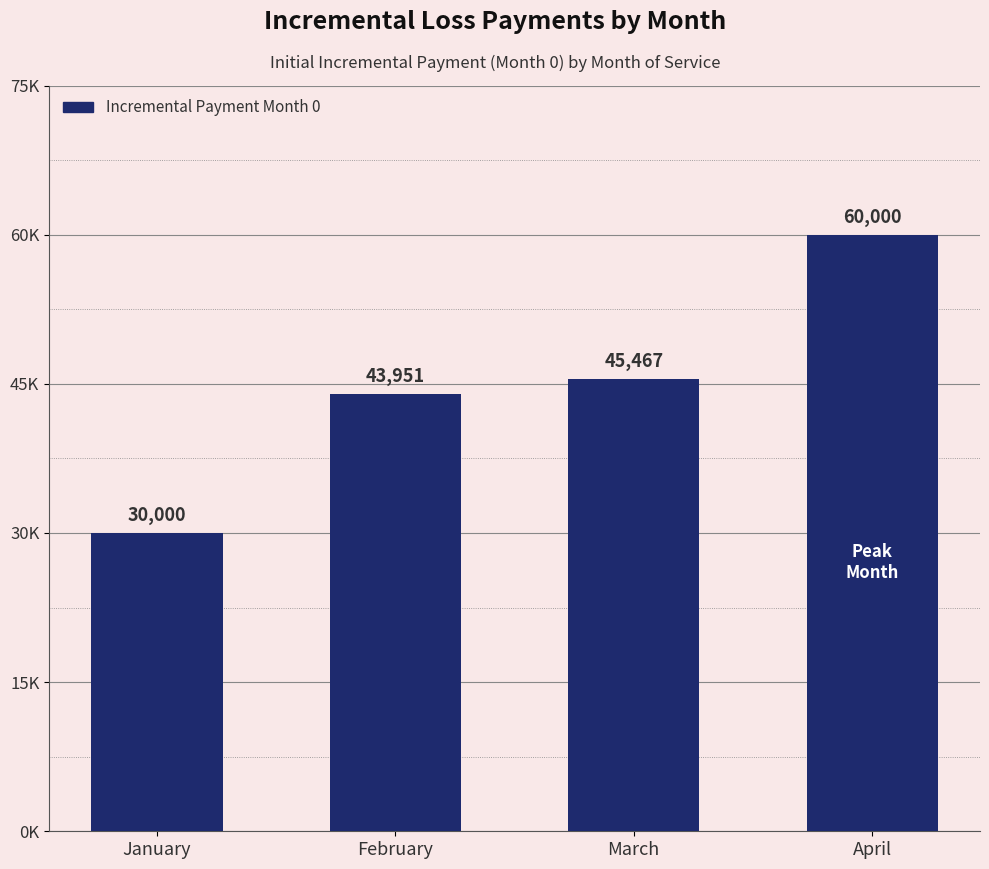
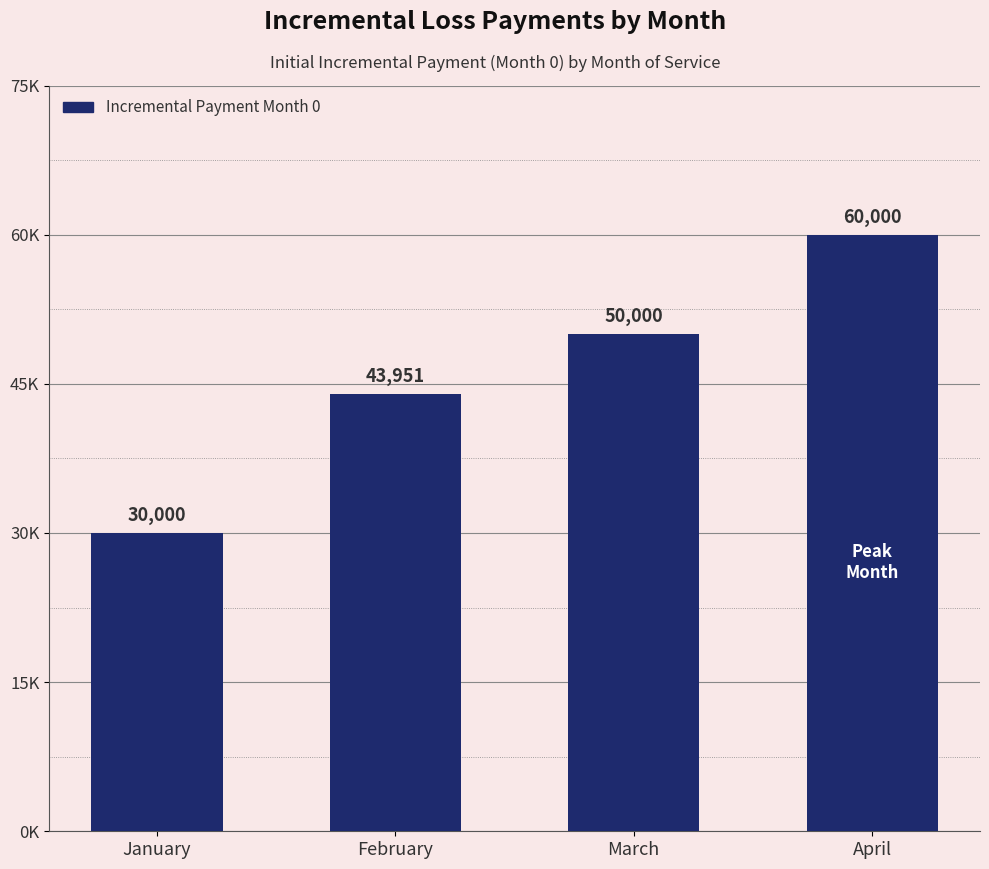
  {
    "January": "30,000",
    "February": "43,951",
-   "March": "45,467",
+   "March": "50,000",
    "April": "60,000"
  }
